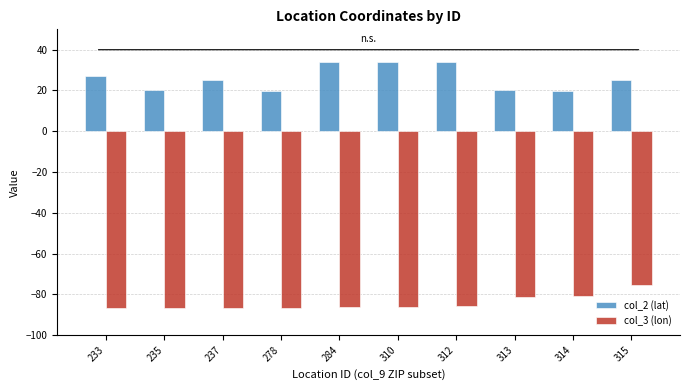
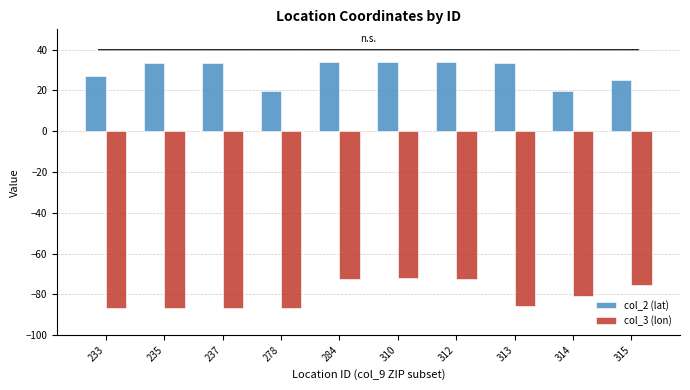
  {
    "col_2 (lat)": {
      "233": 27,
-     "235": 20,
-     "237": 25,
+     "235": 33,
+     "237": 33,
      "278": 20,
      "284": 34,
      "310": 34,
      "312": 34,
-     "313": 20,
+     "313": 34,
      "314": 20,
      "315": 25
    },
    "col_3 (lon)": {
      "233": -87,
      "235": -87,
      "237": -87,
      "278": -87,
-     "284": -86,
-     "310": -86,
-     "312": -86,
-     "313": -81,
+     "284": -73,
+     "310": -72,
+     "312": -72,
+     "313": -86,
      "314": -81,
      "315": -75
    }
  }
